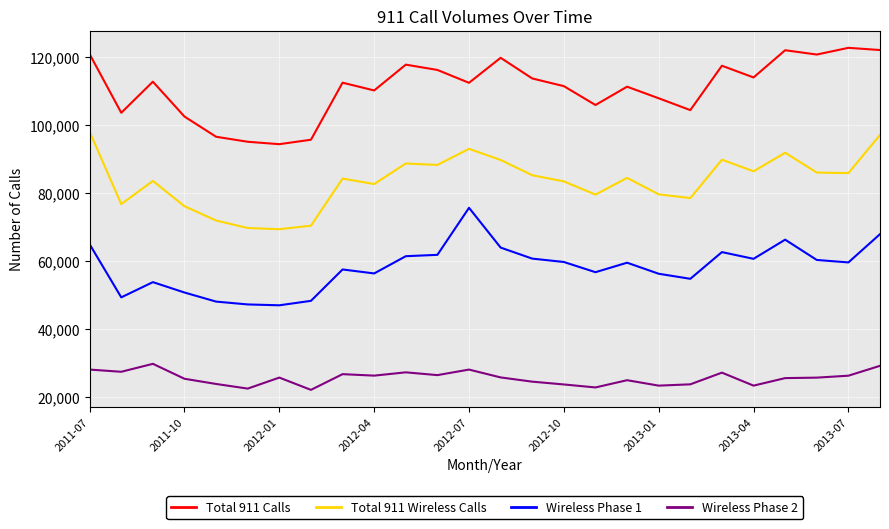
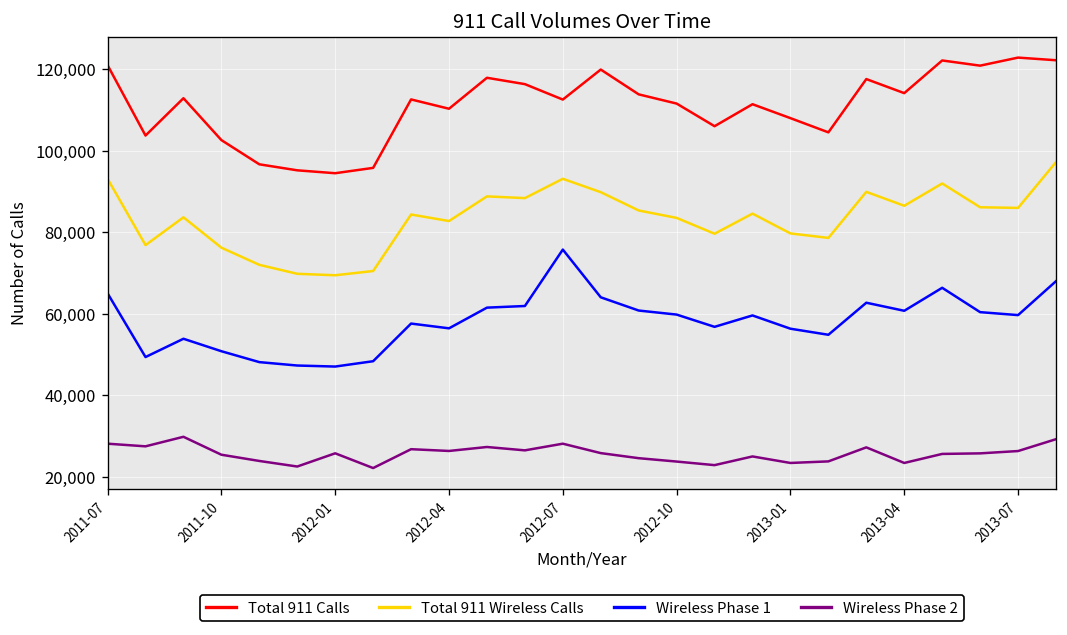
  {
    "Total 911 Calls": {
      "2011-07": "121,000",
      "2011-10": "103,000",
      "2012-01": "94,000",
      "2012-04": "110,000",
      "2012-07": "112,000",
      "2012-10": "112,000",
      "2013-01": "108,000",
      "2013-04": "114,000",
      "2013-07": "123,000"
    },
    "Total 911 Wireless Calls": {
-     "2011-07": "98,000",
+     "2011-07": "93,000",
      "2011-10": "76,000",
      "2012-01": "69,000",
      "2012-04": "83,000",
      "2012-07": "93,000",
      "2012-10": "83,000",
      "2013-01": "80,000",
      "2013-04": "86,000",
      "2013-07": "86,000"
    },
    "Wireless Phase 1": {
      "2011-07": "65,000",
      "2011-10": "51,000",
      "2012-01": "47,000",
      "2012-04": "56,000",
      "2012-07": "76,000",
      "2012-10": "60,000",
      "2013-01": "56,000",
      "2013-04": "61,000",
      "2013-07": "60,000"
    },
    "Wireless Phase 2": {
      "2011-07": "28,000",
      "2011-10": "25,000",
      "2012-01": "26,000",
      "2012-04": "26,000",
      "2012-07": "28,000",
      "2012-10": "24,000",
      "2013-01": "23,000",
      "2013-04": "23,000",
      "2013-07": "26,000"
    }
  }
